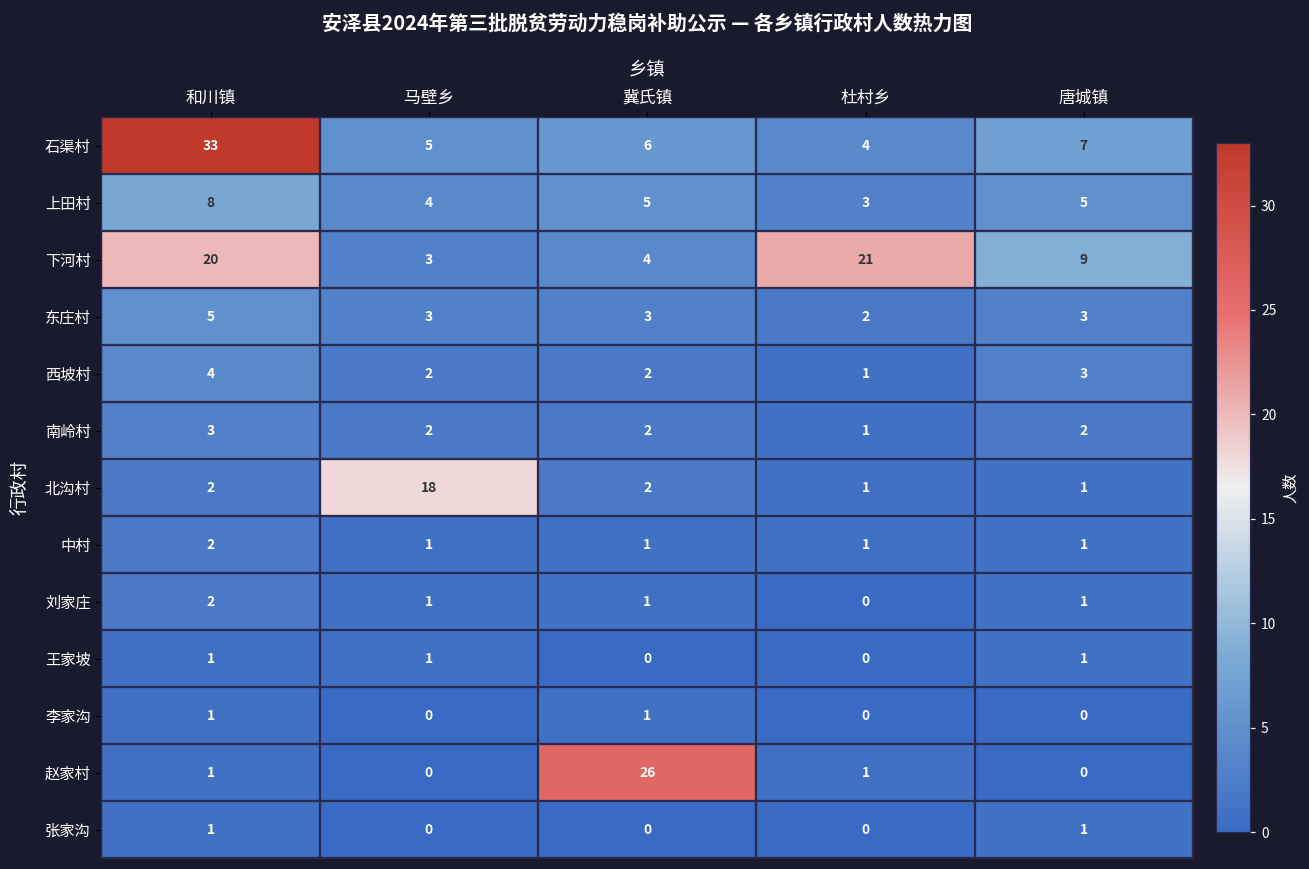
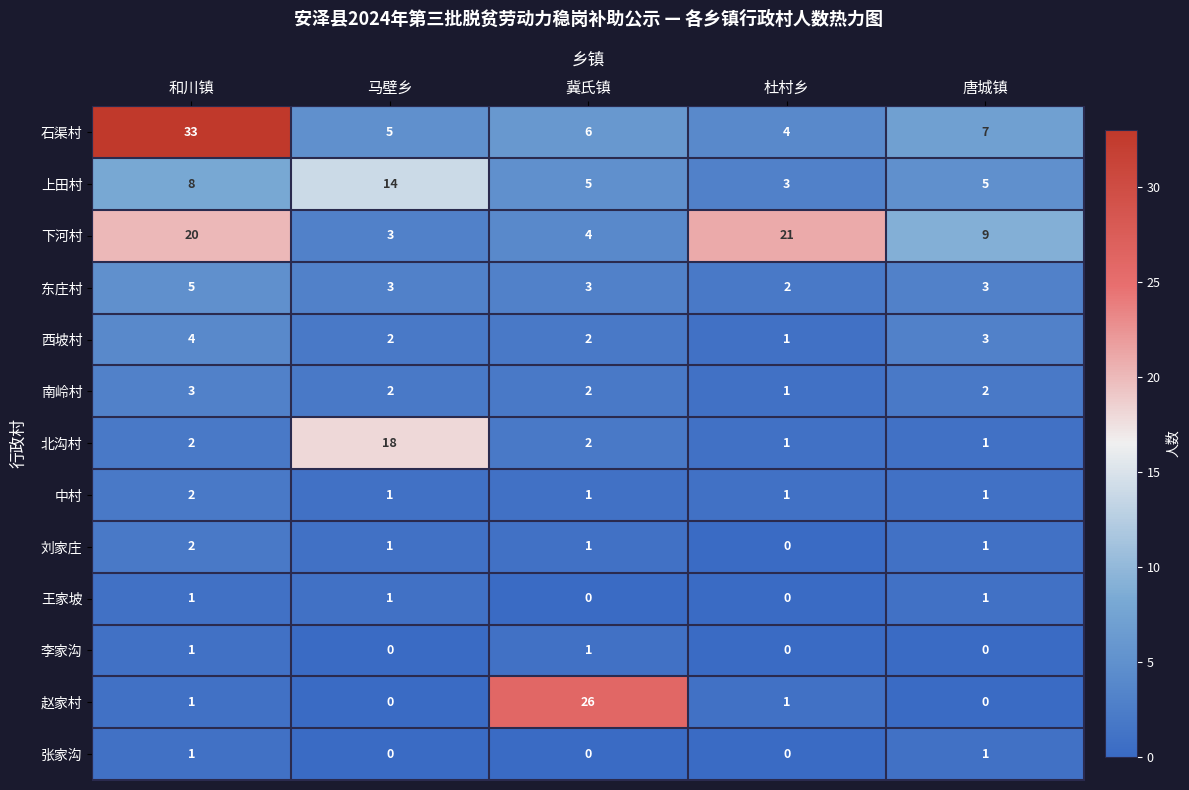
  {
    "石渠村": {
      "和川镇": 33,
      "马壁乡": 5,
      "冀氏镇": 6,
      "杜村乡": 4,
      "唐城镇": 7
    },
    "上田村": {
      "和川镇": 8,
-     "马壁乡": 4,
+     "马壁乡": 14,
      "冀氏镇": 5,
      "杜村乡": 3,
      "唐城镇": 5
    },
    "下河村": {
      "和川镇": 20,
      "马壁乡": 3,
      "冀氏镇": 4,
      "杜村乡": 21,
      "唐城镇": 9
    },
    "东庄村": {
      "和川镇": 5,
      "马壁乡": 3,
      "冀氏镇": 3,
      "杜村乡": 2,
      "唐城镇": 3
    },
    "西坡村": {
      "和川镇": 4,
      "马壁乡": 2,
      "冀氏镇": 2,
      "杜村乡": 1,
      "唐城镇": 3
    },
    "南岭村": {
      "和川镇": 3,
      "马壁乡": 2,
      "冀氏镇": 2,
      "杜村乡": 1,
      "唐城镇": 2
    },
    "北沟村": {
      "和川镇": 2,
      "马壁乡": 18,
      "冀氏镇": 2,
      "杜村乡": 1,
      "唐城镇": 1
    },
    "中村": {
      "和川镇": 2,
      "马壁乡": 1,
      "冀氏镇": 1,
      "杜村乡": 1,
      "唐城镇": 1
    },
    "刘家庄": {
      "和川镇": 2,
      "马壁乡": 1,
      "冀氏镇": 1,
      "杜村乡": 0,
      "唐城镇": 1
    },
    "王家坡": {
      "和川镇": 1,
      "马壁乡": 1,
      "冀氏镇": 0,
      "杜村乡": 0,
      "唐城镇": 1
    },
    "李家沟": {
      "和川镇": 1,
      "马壁乡": 0,
      "冀氏镇": 1,
      "杜村乡": 0,
      "唐城镇": 0
    },
    "赵家村": {
      "和川镇": 1,
      "马壁乡": 0,
      "冀氏镇": 26,
      "杜村乡": 1,
      "唐城镇": 0
    },
    "张家沟": {
      "和川镇": 1,
      "马壁乡": 0,
      "冀氏镇": 0,
      "杜村乡": 0,
      "唐城镇": 1
    }
  }
